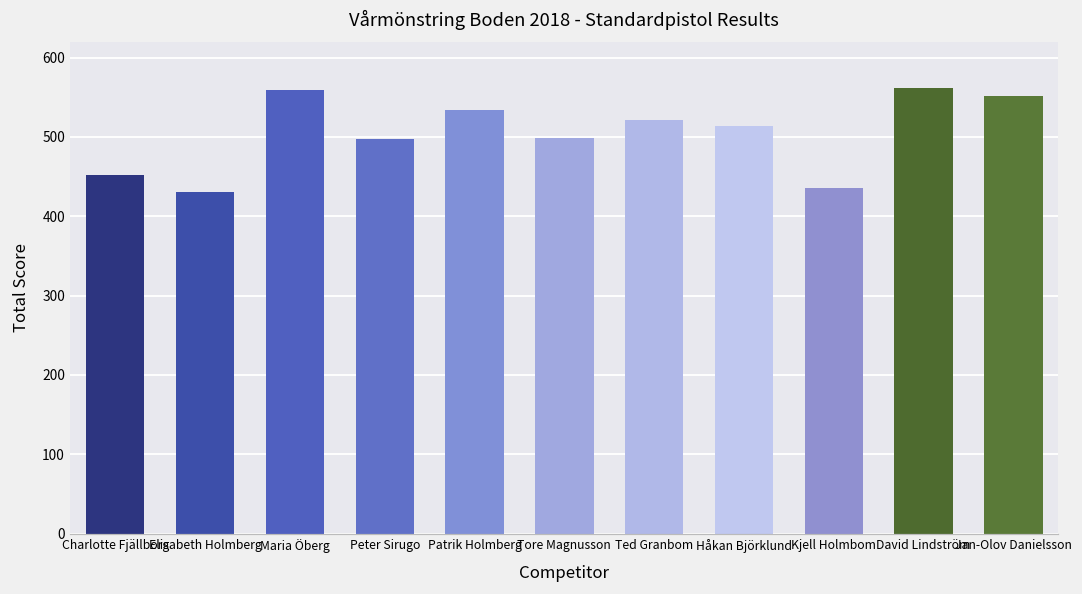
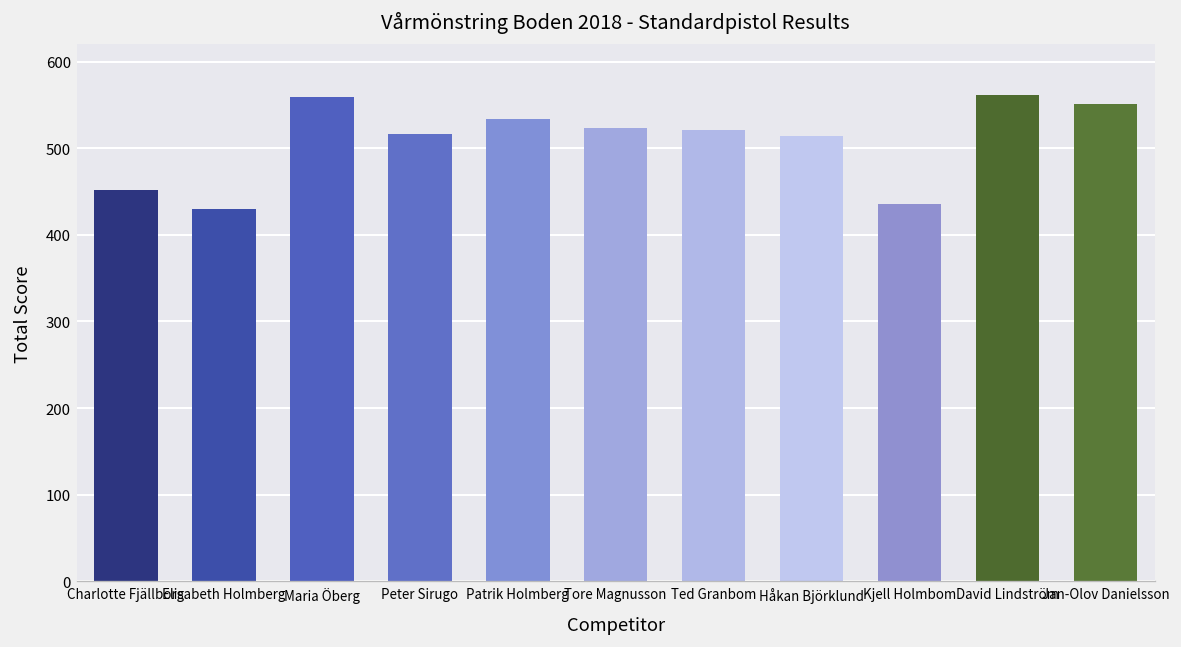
  {
    "Maria Öberg": 560,
-   "Peter Sirugo": 500,
+   "Peter Sirugo": 520,
    "Patrik Holmberg": 530,
-   "Tore Magnusson": 500,
+   "Tore Magnusson": 520,
    "Ted Granbom": 520,
    "Håkan Björklund": 510,
    "Kjell Holmbom": 440,
    "Jan-Olov Danielsson": 550
  }
